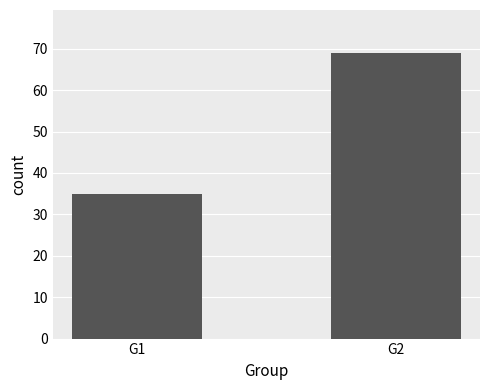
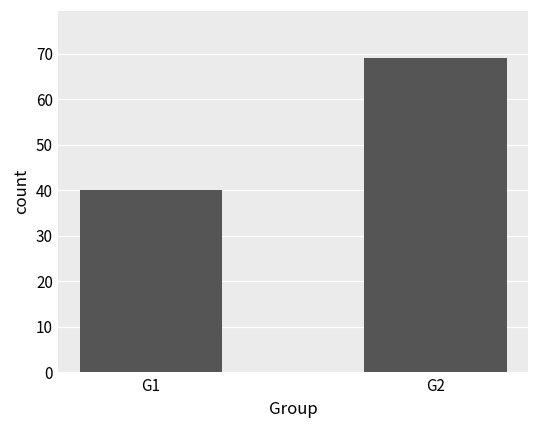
  {
-   "G1": 35,
+   "G1": 40,
    "G2": 69
  }
